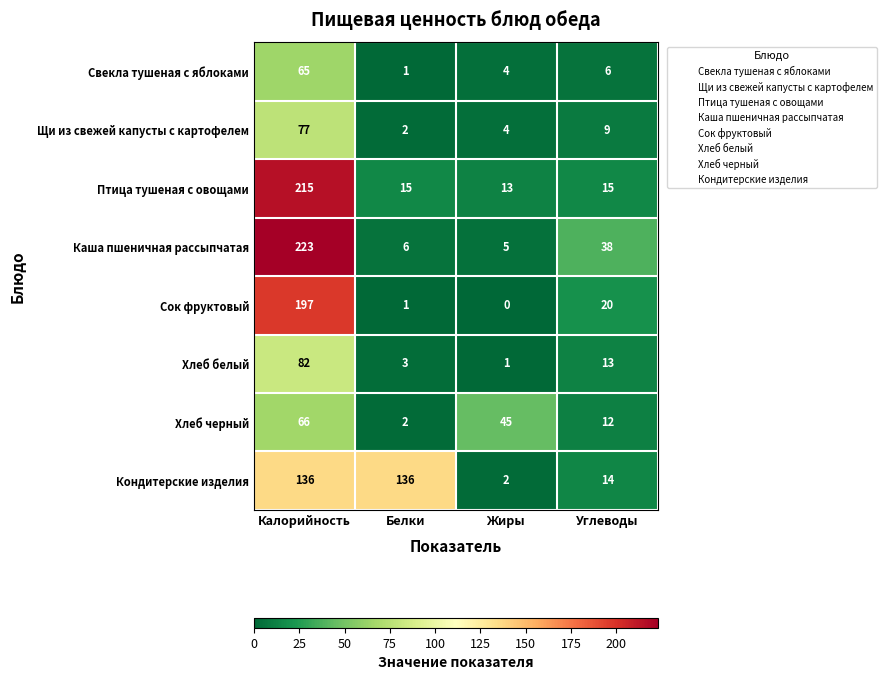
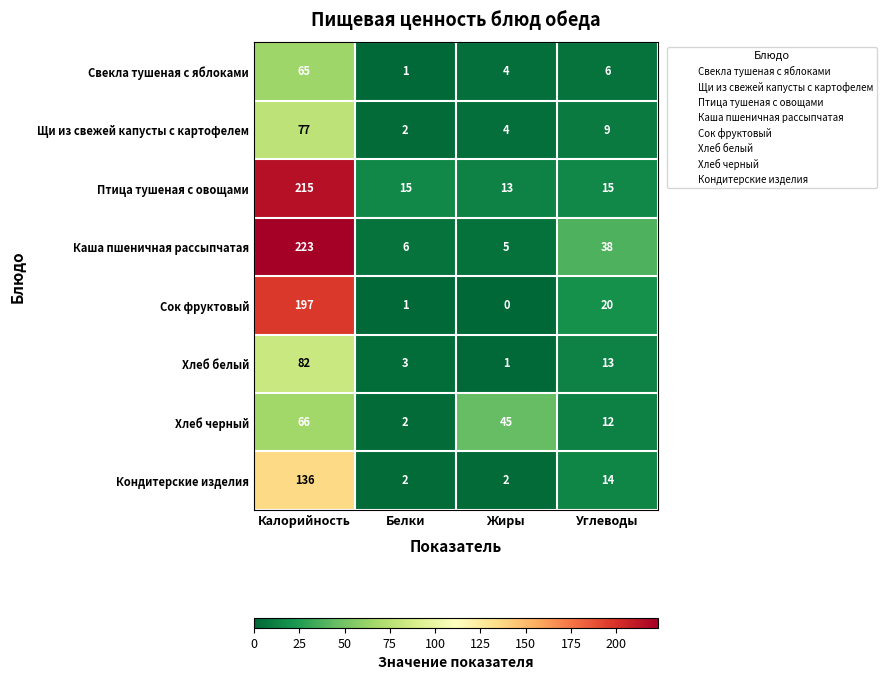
  {
    "Свекла тушеная с яблоками": {
      "Калорийность": 65,
      "Белки": 1,
      "Жиры": 4,
      "Углеводы": 6
    },
    "Щи из свежей капусты с картофелем": {
      "Калорийность": 77,
      "Белки": 2,
      "Жиры": 4,
      "Углеводы": 9
    },
    "Птица тушеная с овощами": {
      "Калорийность": 215,
      "Белки": 15,
      "Жиры": 13,
      "Углеводы": 15
    },
    "Каша пшеничная рассыпчатая": {
      "Калорийность": 223,
      "Белки": 6,
      "Жиры": 5,
      "Углеводы": 38
    },
    "Сок фруктовый": {
      "Калорийность": 197,
      "Белки": 1,
      "Жиры": 0,
      "Углеводы": 20
    },
    "Хлеб белый": {
      "Калорийность": 82,
      "Белки": 3,
      "Жиры": 1,
      "Углеводы": 13
    },
    "Хлеб черный": {
      "Калорийность": 66,
      "Белки": 2,
      "Жиры": 45,
      "Углеводы": 12
    },
    "Кондитерские изделия": {
      "Калорийность": 136,
-     "Белки": 136,
+     "Белки": 2,
      "Жиры": 2,
      "Углеводы": 14
    }
  }
